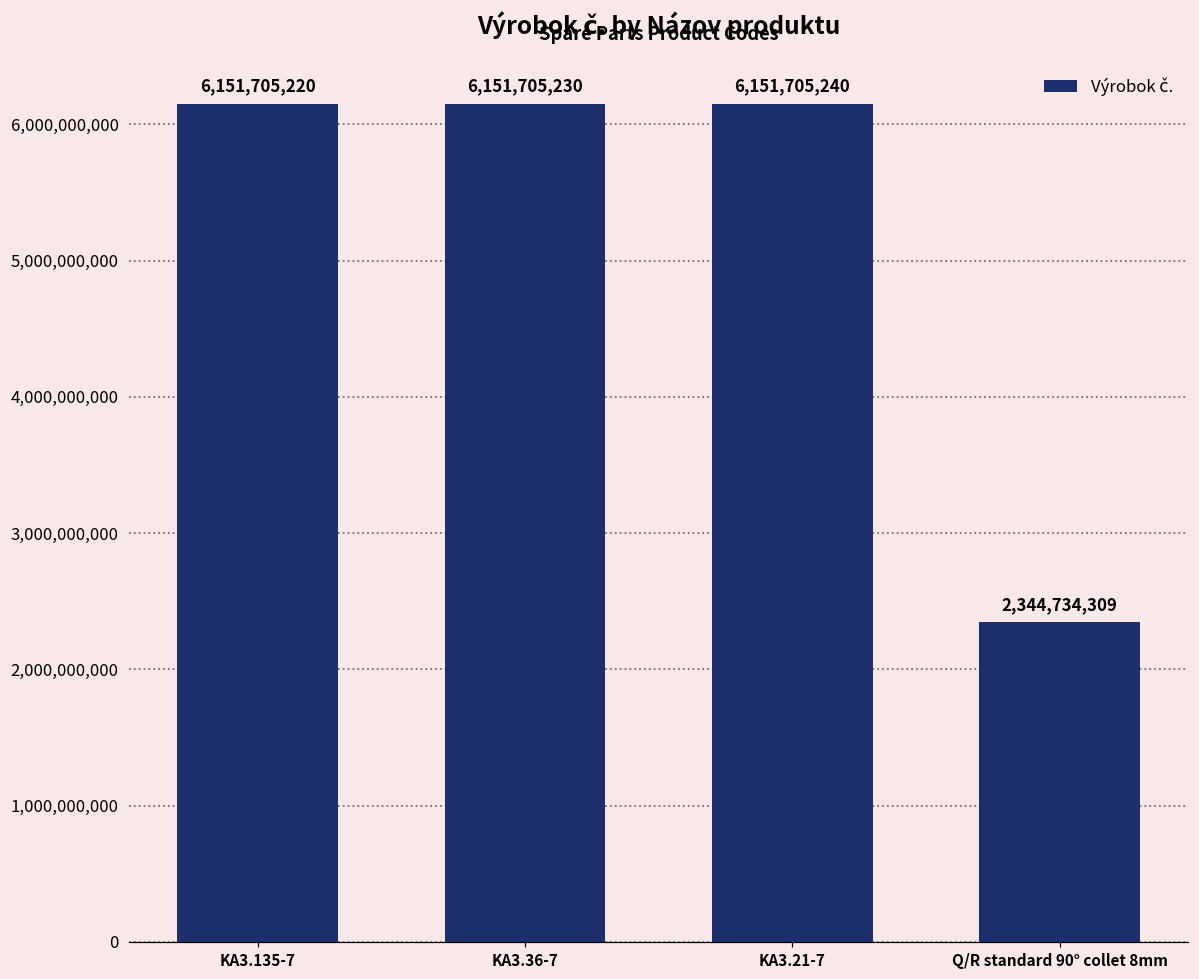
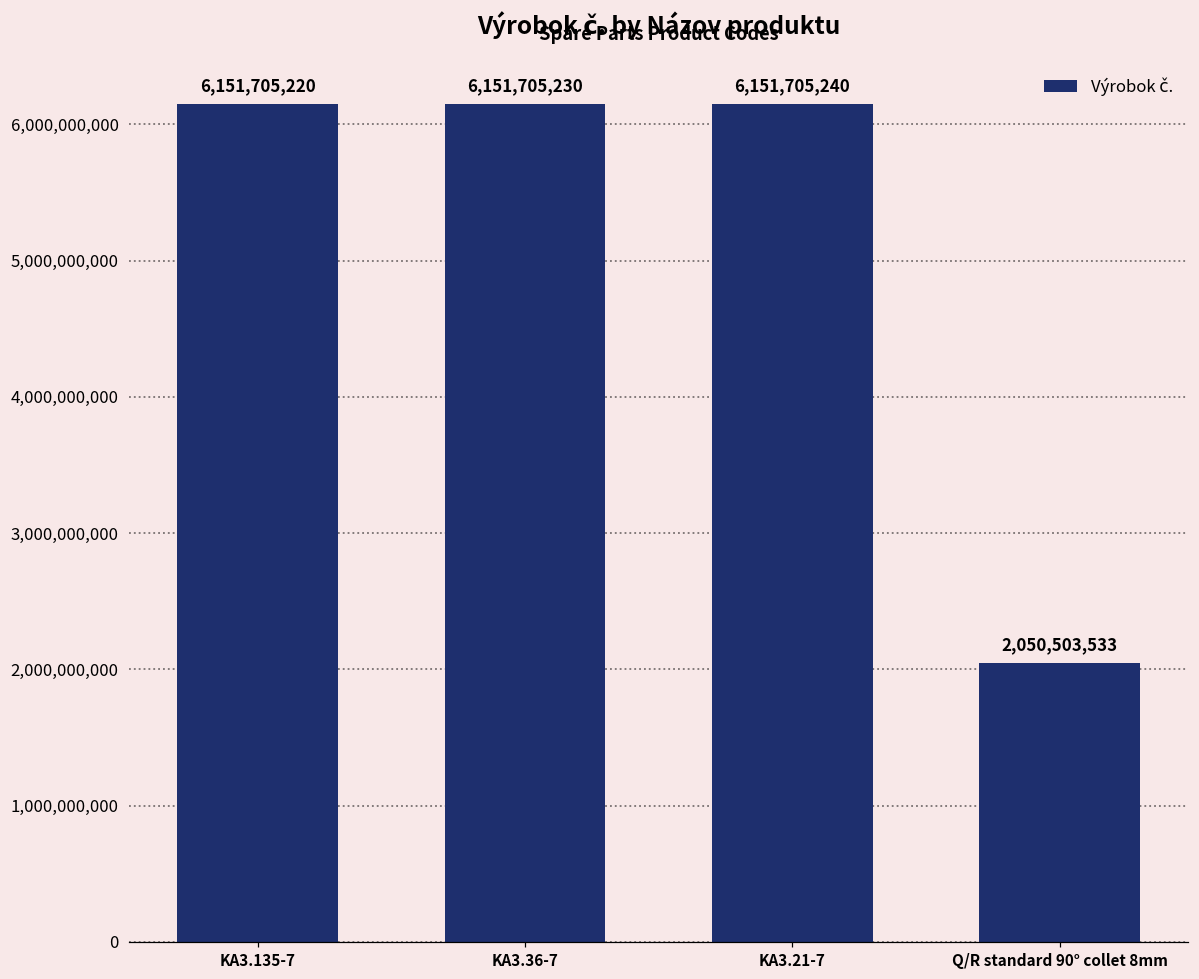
  {
    "KA3.135-7": "6,151,705,220",
    "KA3.36-7": "6,151,705,230",
    "KA3.21-7": "6,151,705,240",
-   "Q/R standard 90° collet 8mm": "2,344,734,309"
+   "Q/R standard 90° collet 8mm": "2,050,503,533"
  }
